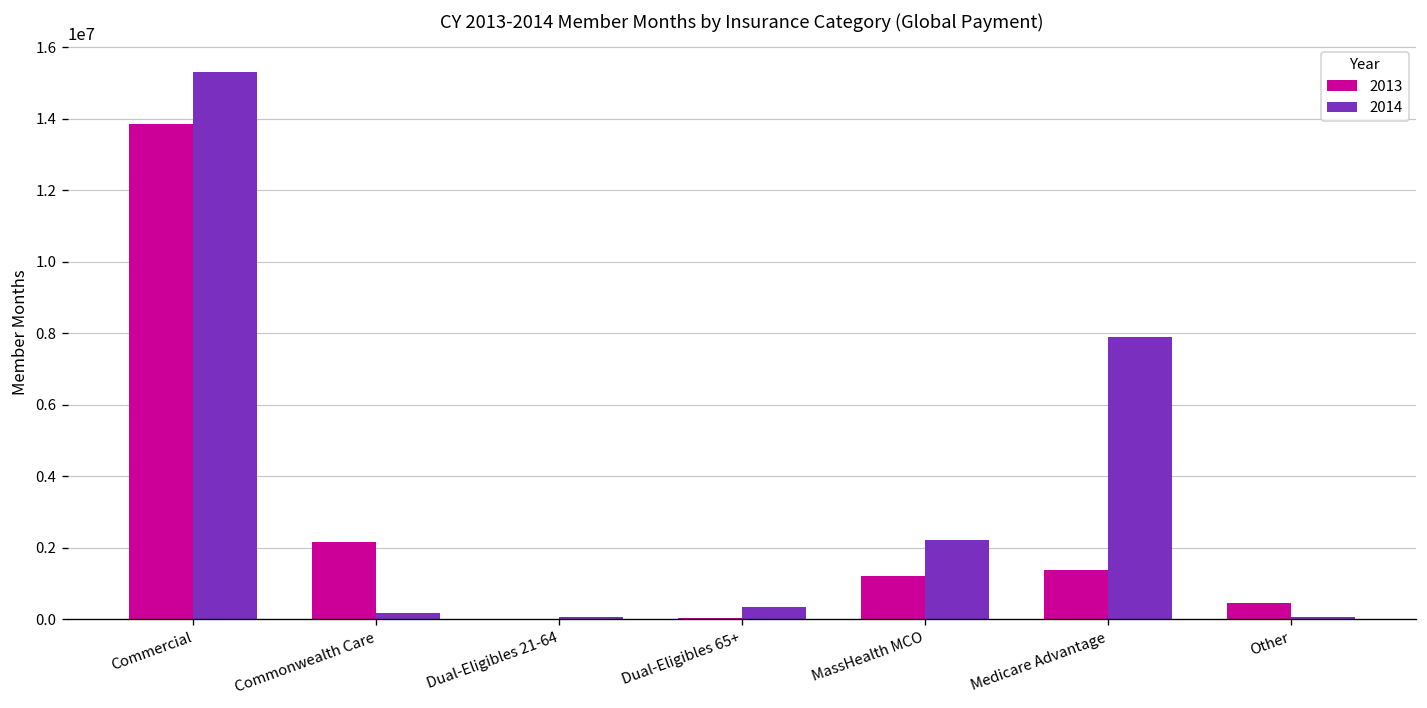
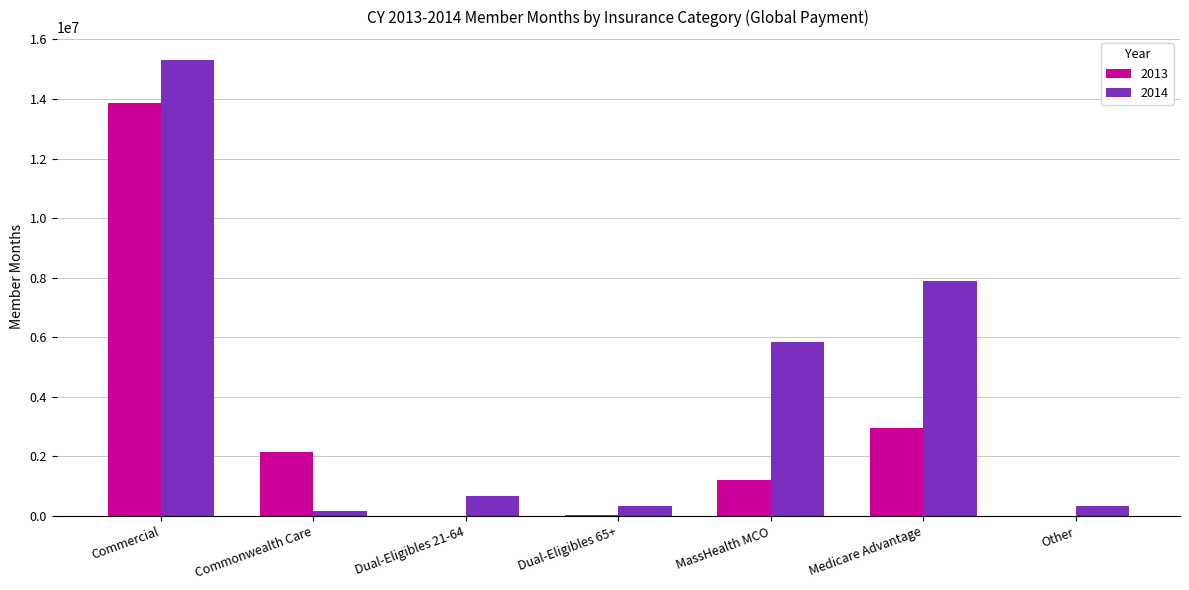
  {
    "2013": {
      "Commercial": 13900000,
      "Commonwealth Care": 2200000,
      "MassHealth MCO": 1200000,
-     "Medicare Advantage": 1400000,
-     "Other": 500000
+     "Medicare Advantage": 3000000,
+     "Other": 0
    },
    "2014": {
      "Commercial": 15300000,
      "Commonwealth Care": 200000,
-     "Dual-Eligibles 21-64": 100000,
+     "Dual-Eligibles 21-64": 700000,
      "Dual-Eligibles 65+": 300000,
-     "MassHealth MCO": 2200000,
+     "MassHealth MCO": 5800000,
      "Medicare Advantage": 7900000,
-     "Other": 100000
+     "Other": 300000
    }
  }
